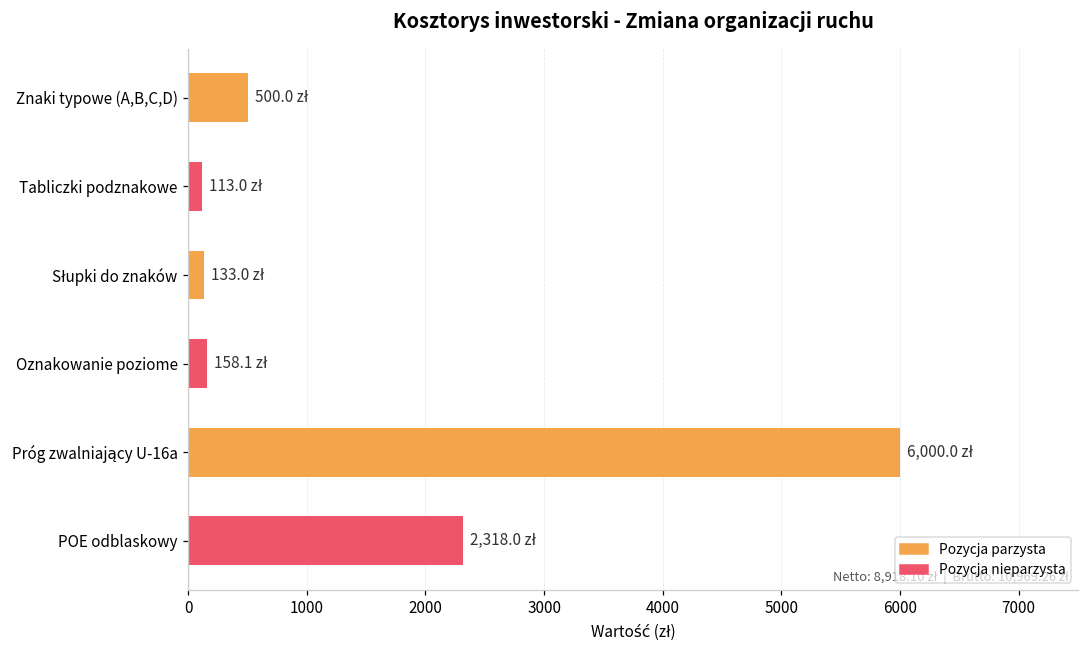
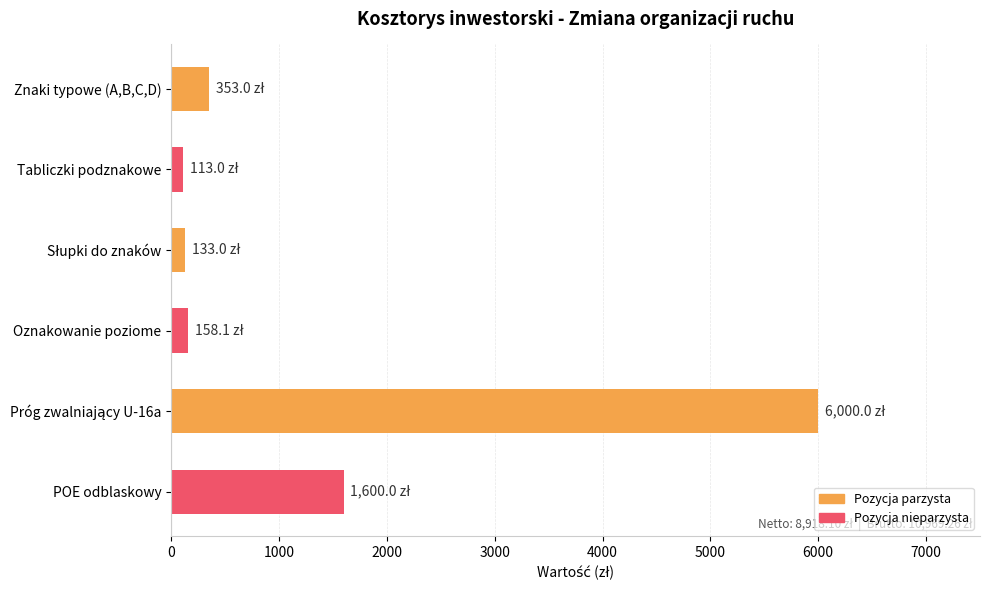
  {
-   "Znaki typowe (A,B,C,D)": "500.0",
+   "Znaki typowe (A,B,C,D)": "353.0",
    "Tabliczki podznakowe": "113.0",
    "Słupki do znaków": "133.0",
    "Oznakowanie poziome": "158.1",
    "Próg zwalniający U-16a": "6,000.0",
-   "POE odblaskowy": "2,318.0"
+   "POE odblaskowy": "1,600.0"
  }
